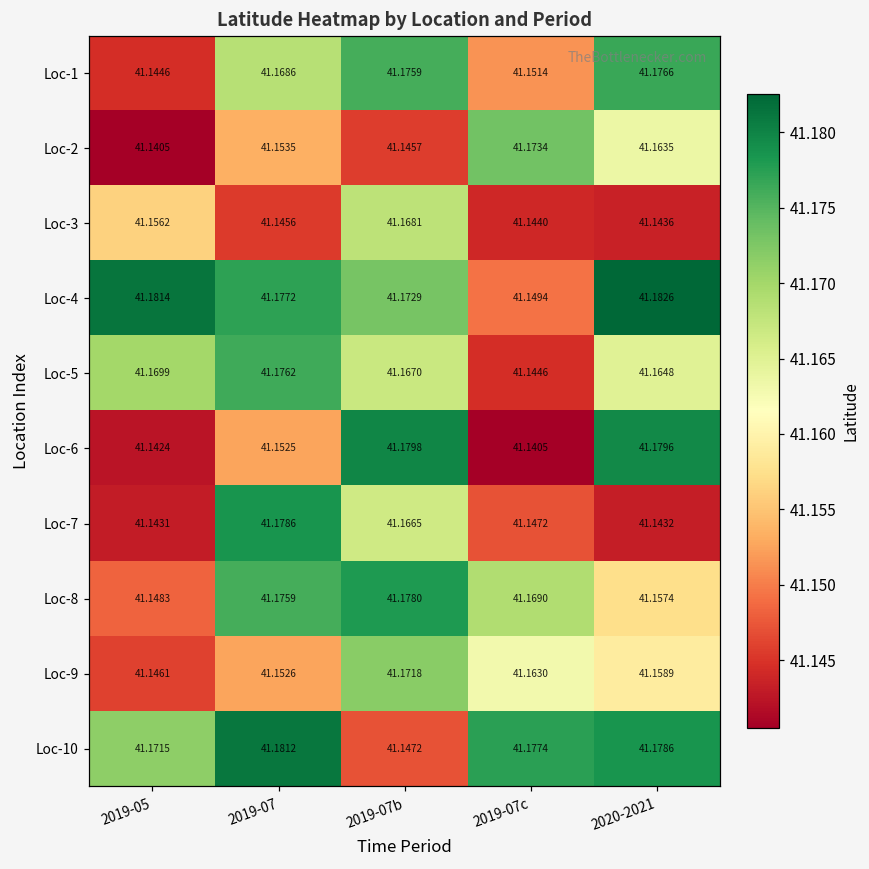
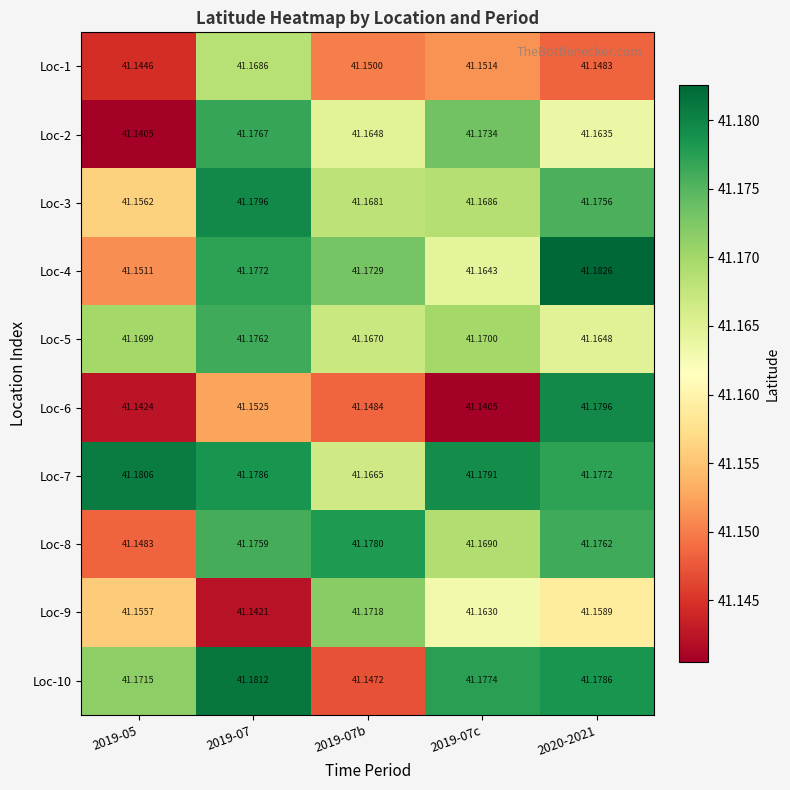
  {
    "Loc-1": {
      "2019-05": 41.1446,
      "2019-07": 41.1686,
-     "2019-07b": 41.1759,
+     "2019-07b": 41.1500,
      "2019-07c": 41.1514,
-     "2020-2021": 41.1766
+     "2020-2021": 41.1483
    },
    "Loc-2": {
      "2019-05": 41.1405,
-     "2019-07": 41.1535,
-     "2019-07b": 41.1457,
+     "2019-07": 41.1767,
+     "2019-07b": 41.1648,
      "2019-07c": 41.1734,
      "2020-2021": 41.1635
    },
    "Loc-3": {
      "2019-05": 41.1562,
-     "2019-07": 41.1456,
+     "2019-07": 41.1796,
      "2019-07b": 41.1681,
-     "2019-07c": 41.1440,
-     "2020-2021": 41.1436
+     "2019-07c": 41.1686,
+     "2020-2021": 41.1756
    },
    "Loc-4": {
-     "2019-05": 41.1814,
+     "2019-05": 41.1511,
      "2019-07": 41.1772,
      "2019-07b": 41.1729,
-     "2019-07c": 41.1494,
+     "2019-07c": 41.1643,
      "2020-2021": 41.1826
    },
    "Loc-5": {
      "2019-05": 41.1699,
      "2019-07": 41.1762,
      "2019-07b": 41.1670,
-     "2019-07c": 41.1446,
+     "2019-07c": 41.1700,
      "2020-2021": 41.1648
    },
    "Loc-6": {
      "2019-05": 41.1424,
      "2019-07": 41.1525,
-     "2019-07b": 41.1798,
+     "2019-07b": 41.1484,
      "2019-07c": 41.1405,
      "2020-2021": 41.1796
    },
    "Loc-7": {
-     "2019-05": 41.1431,
+     "2019-05": 41.1806,
      "2019-07": 41.1786,
      "2019-07b": 41.1665,
-     "2019-07c": 41.1472,
-     "2020-2021": 41.1432
+     "2019-07c": 41.1791,
+     "2020-2021": 41.1772
    },
    "Loc-8": {
      "2019-05": 41.1483,
      "2019-07": 41.1759,
      "2019-07b": 41.1780,
      "2019-07c": 41.1690,
-     "2020-2021": 41.1574
+     "2020-2021": 41.1762
    },
    "Loc-9": {
-     "2019-05": 41.1461,
-     "2019-07": 41.1526,
+     "2019-05": 41.1557,
+     "2019-07": 41.1421,
      "2019-07b": 41.1718,
      "2019-07c": 41.1630,
      "2020-2021": 41.1589
    },
    "Loc-10": {
      "2019-05": 41.1715,
      "2019-07": 41.1812,
      "2019-07b": 41.1472,
      "2019-07c": 41.1774,
      "2020-2021": 41.1786
    }
  }
